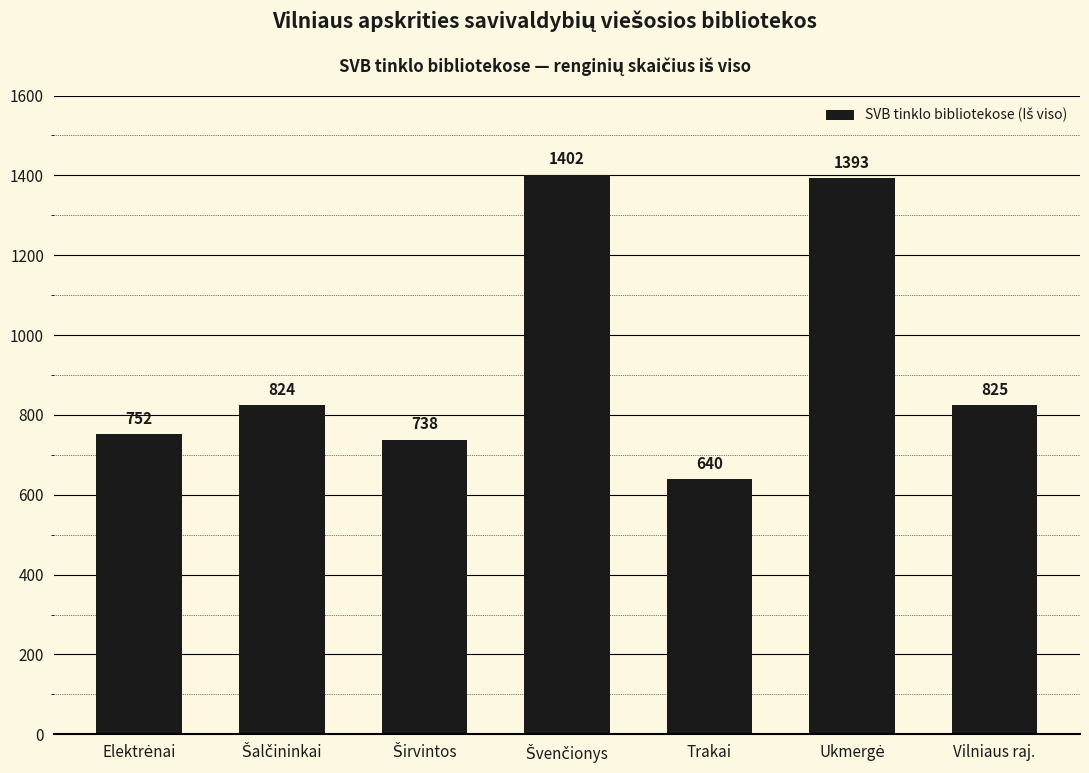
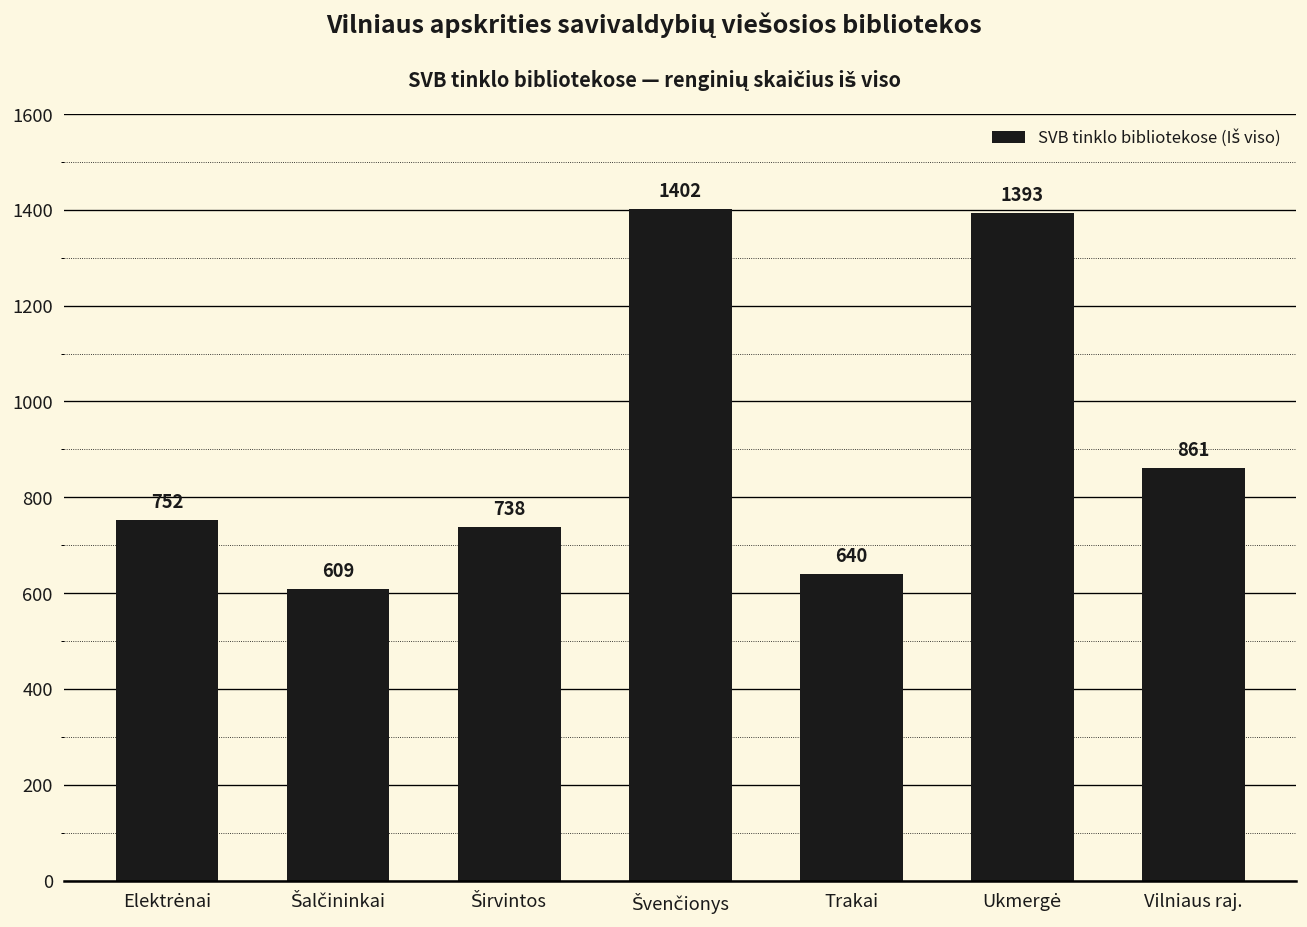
  {
    "Elektrėnai": 752,
-   "Šalčininkai": 824,
+   "Šalčininkai": 609,
    "Širvintos": 738,
    "Švenčionys": 1402,
    "Trakai": 640,
    "Ukmergė": 1393,
-   "Vilniaus raj.": 825
+   "Vilniaus raj.": 861
  }
